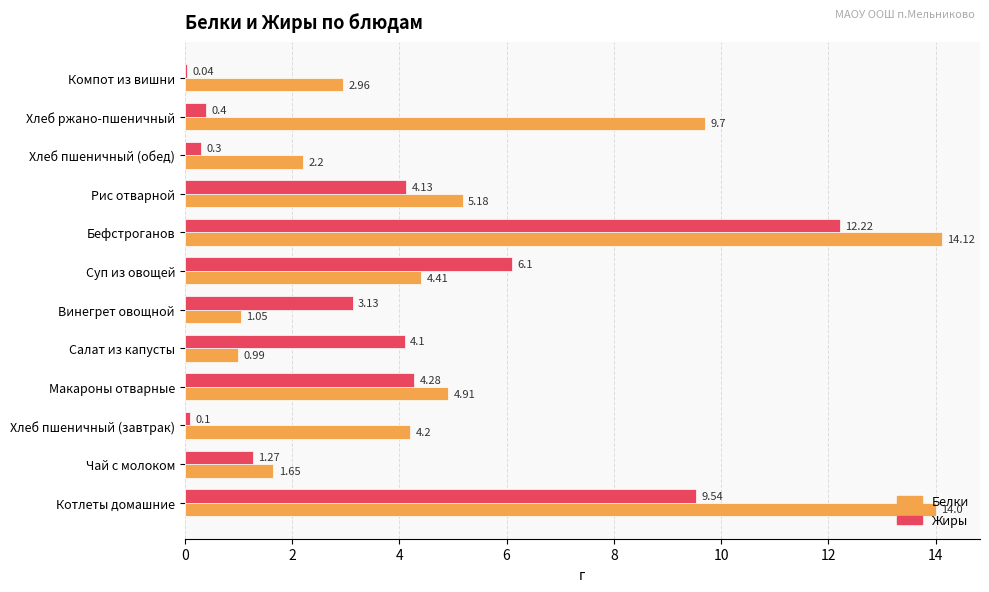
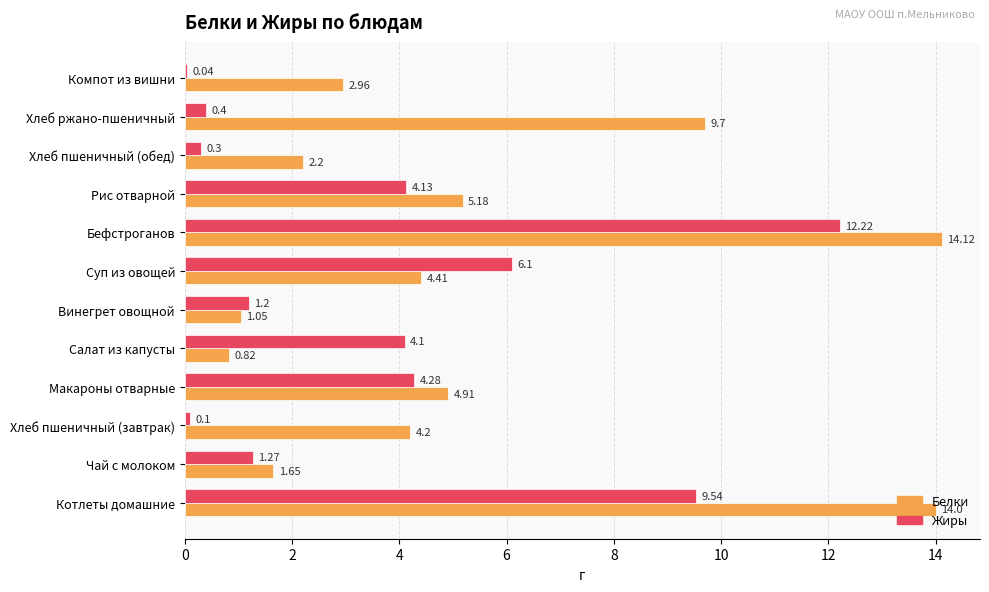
  {
    "Белки": {
      "Компот из вишни": 2.96,
      "Хлеб ржано-пшеничный": 9.7,
      "Хлеб пшеничный (обед)": 2.2,
      "Рис отварной": 5.18,
      "Бефстроганов": 14.12,
      "Суп из овощей": 4.41,
      "Винегрет овощной": 1.05,
-     "Салат из капусты": 0.99,
+     "Салат из капусты": 0.82,
      "Макароны отварные": 4.91,
      "Хлеб пшеничный (завтрак)": 4.2,
      "Чай с молоком": 1.65,
      "Котлеты домашние": 14.0
    },
    "Жиры": {
      "Компот из вишни": 0.04,
      "Хлеб ржано-пшеничный": 0.4,
      "Хлеб пшеничный (обед)": 0.3,
      "Рис отварной": 4.13,
      "Бефстроганов": 12.22,
      "Суп из овощей": 6.1,
-     "Винегрет овощной": 3.13,
+     "Винегрет овощной": 1.2,
      "Салат из капусты": 4.1,
      "Макароны отварные": 4.28,
      "Хлеб пшеничный (завтрак)": 0.1,
      "Чай с молоком": 1.27,
      "Котлеты домашние": 9.54
    }
  }
